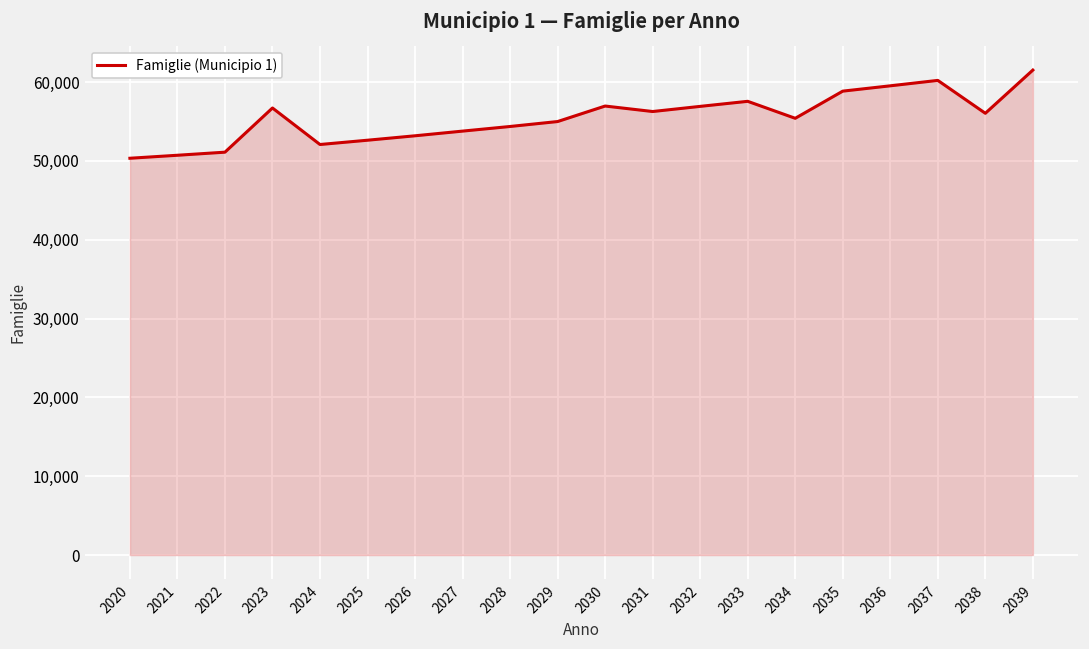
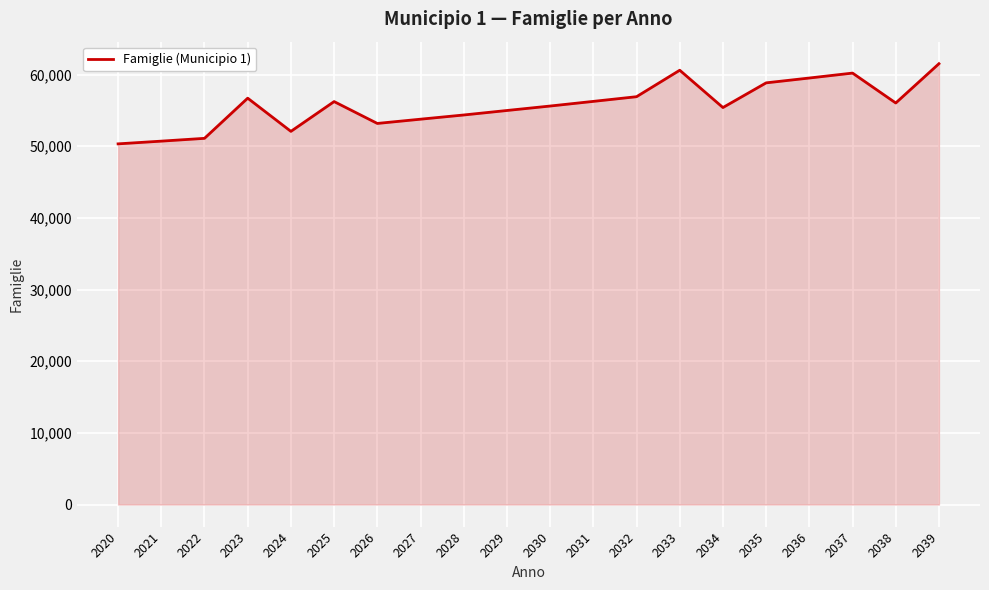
  {
    "2020": "50,000",
    "2021": "51,000",
    "2022": "51,000",
    "2023": "57,000",
    "2024": "52,000",
-   "2025": "53,000",
+   "2025": "56,000",
    "2026": "53,000",
    "2027": "54,000",
    "2028": "54,000",
    "2029": "55,000",
-   "2030": "57,000",
+   "2030": "56,000",
    "2031": "56,000",
    "2032": "57,000",
-   "2033": "58,000",
+   "2033": "61,000",
    "2034": "55,000",
    "2035": "59,000",
    "2036": "60,000",
    "2037": "60,000",
    "2038": "56,000",
    "2039": "62,000"
  }
